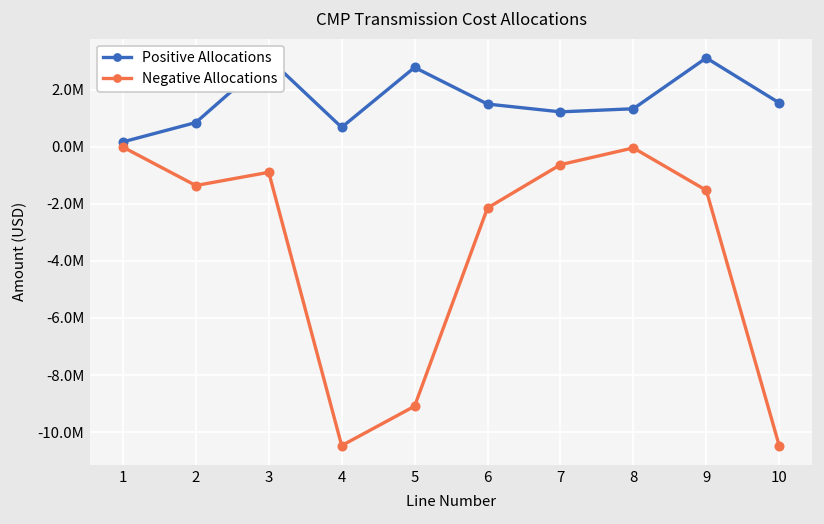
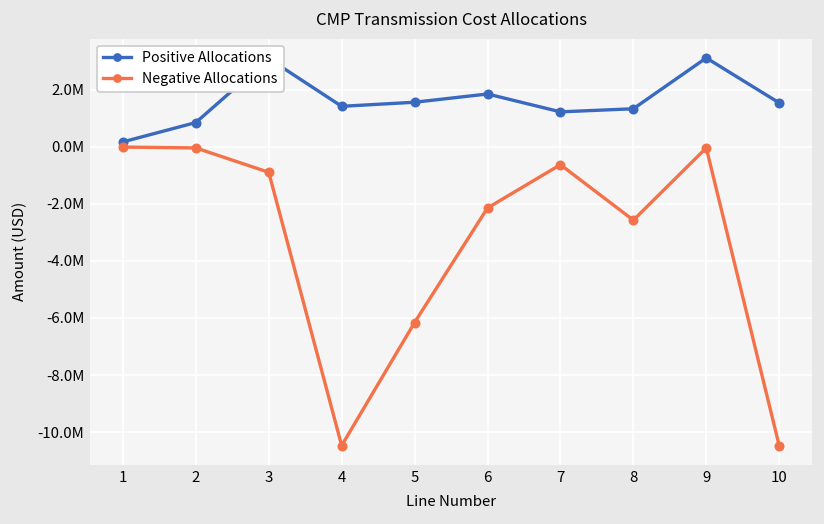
  {
    "Positive Allocations": {
      "1": 200000,
      "2": 900000,
-     "4": 700000,
-     "5": 2800000,
-     "6": 1500000,
+     "4": 1400000,
+     "5": 1600000,
+     "6": 1900000,
      "7": 1200000,
      "8": 1300000,
      "9": 3100000,
      "10": 1500000
    },
    "Negative Allocations": {
      "1": 0,
-     "2": -1400000,
+     "2": 0,
      "3": -900000,
      "4": -10500000,
-     "5": -9100000,
+     "5": -6200000,
      "6": -2100000,
      "7": -600000,
-     "8": 0,
-     "9": -1500000,
+     "8": -2600000,
+     "9": 0,
      "10": -10500000
    }
  }
